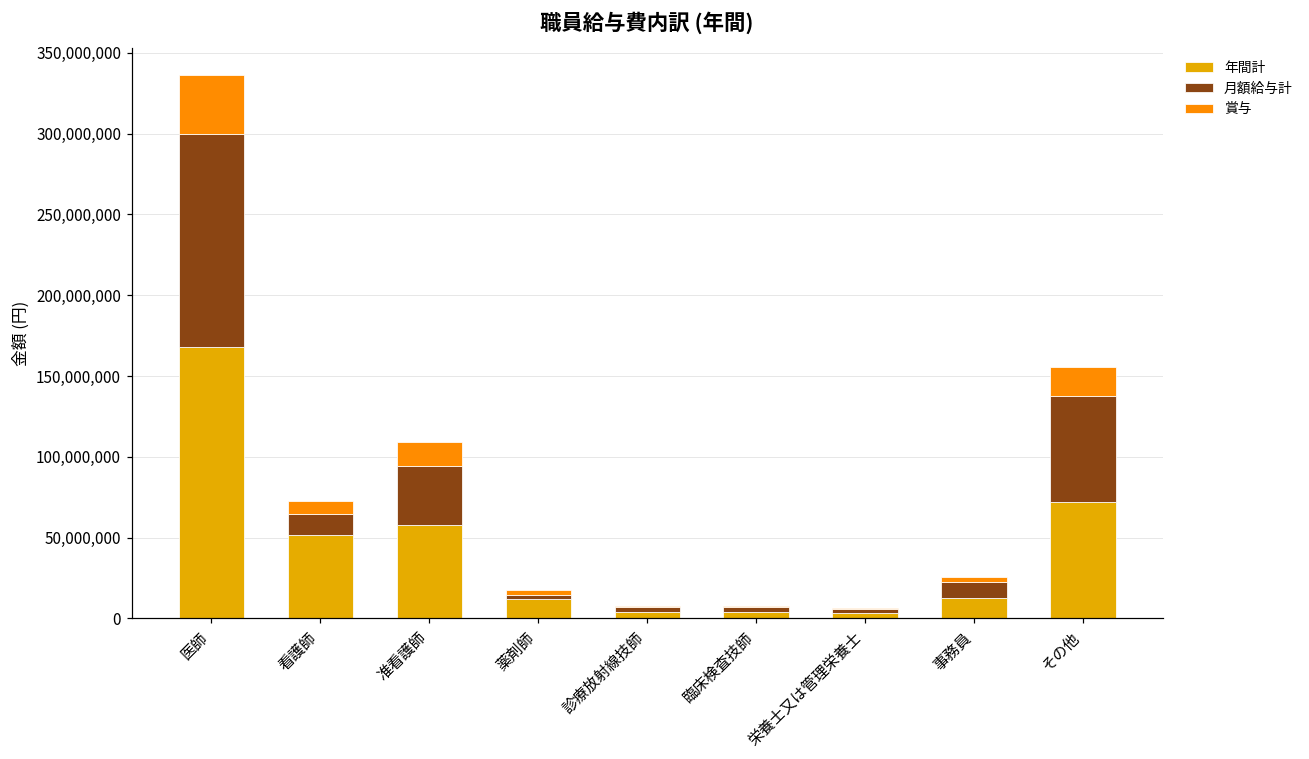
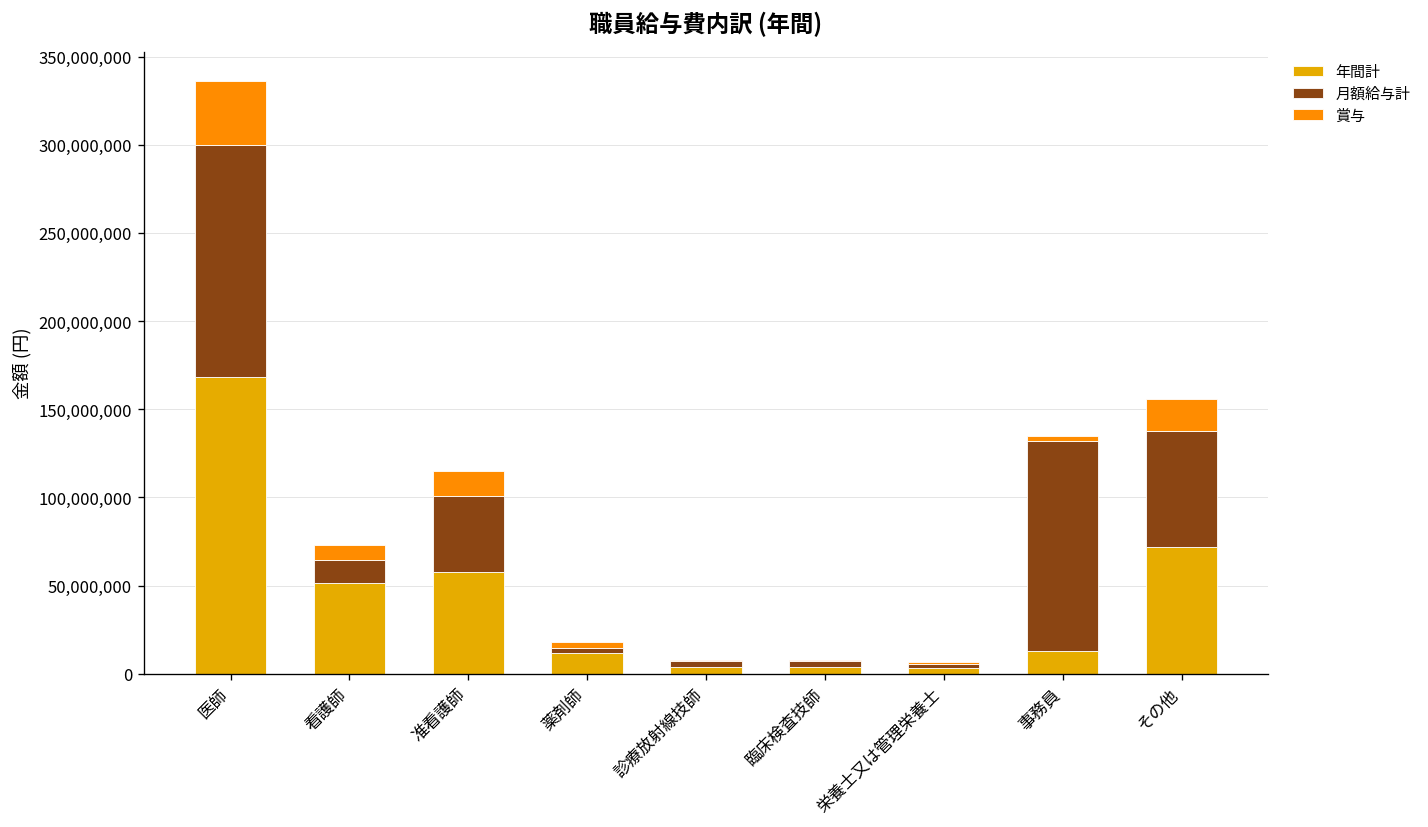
  {
    "月額給与計": {
      "医師": "132,000,000",
      "看護師": "13,000,000",
-     "准看護師": "37,000,000",
+     "准看護師": "43,000,000",
      "薬剤師": "3,000,000",
      "診療放射線技師": "3,000,000",
      "臨床検査技師": "3,000,000",
      "栄養士又は管理栄養士": "2,000,000",
-     "事務員": "10,000,000",
+     "事務員": "119,000,000",
      "その他": "66,000,000"
    }
  }
